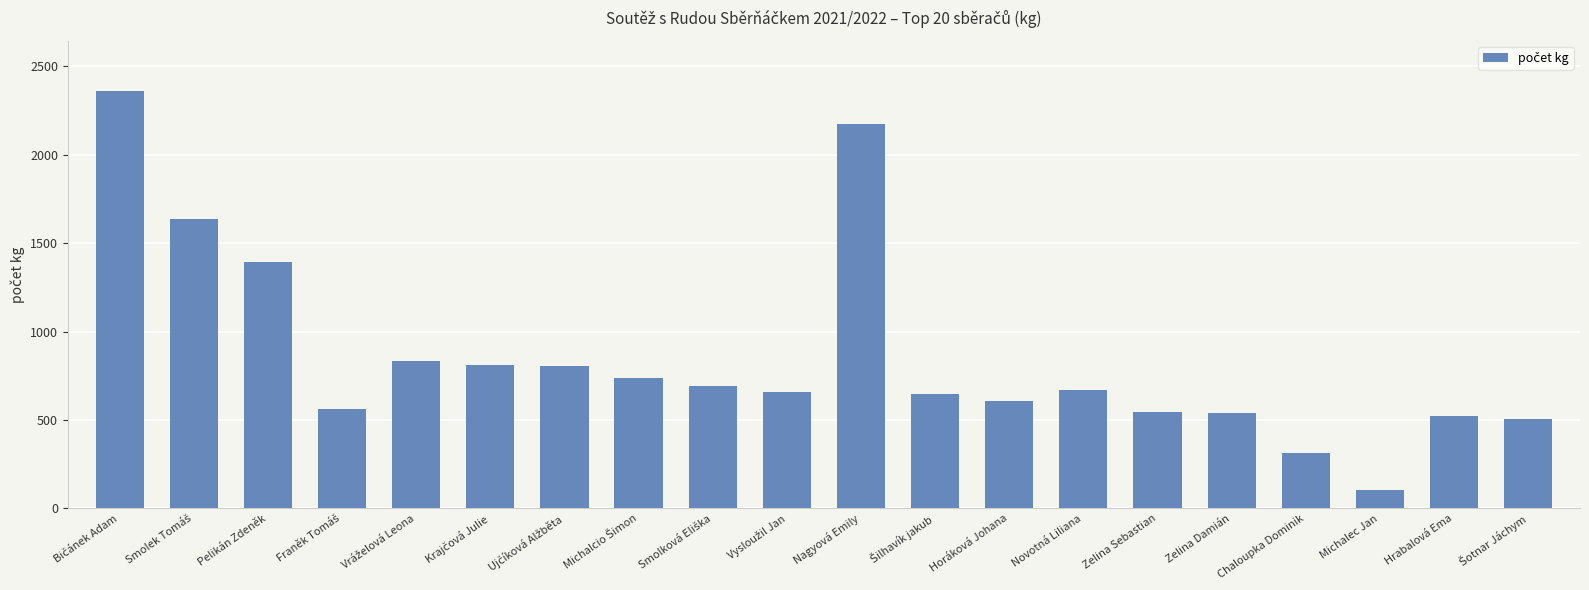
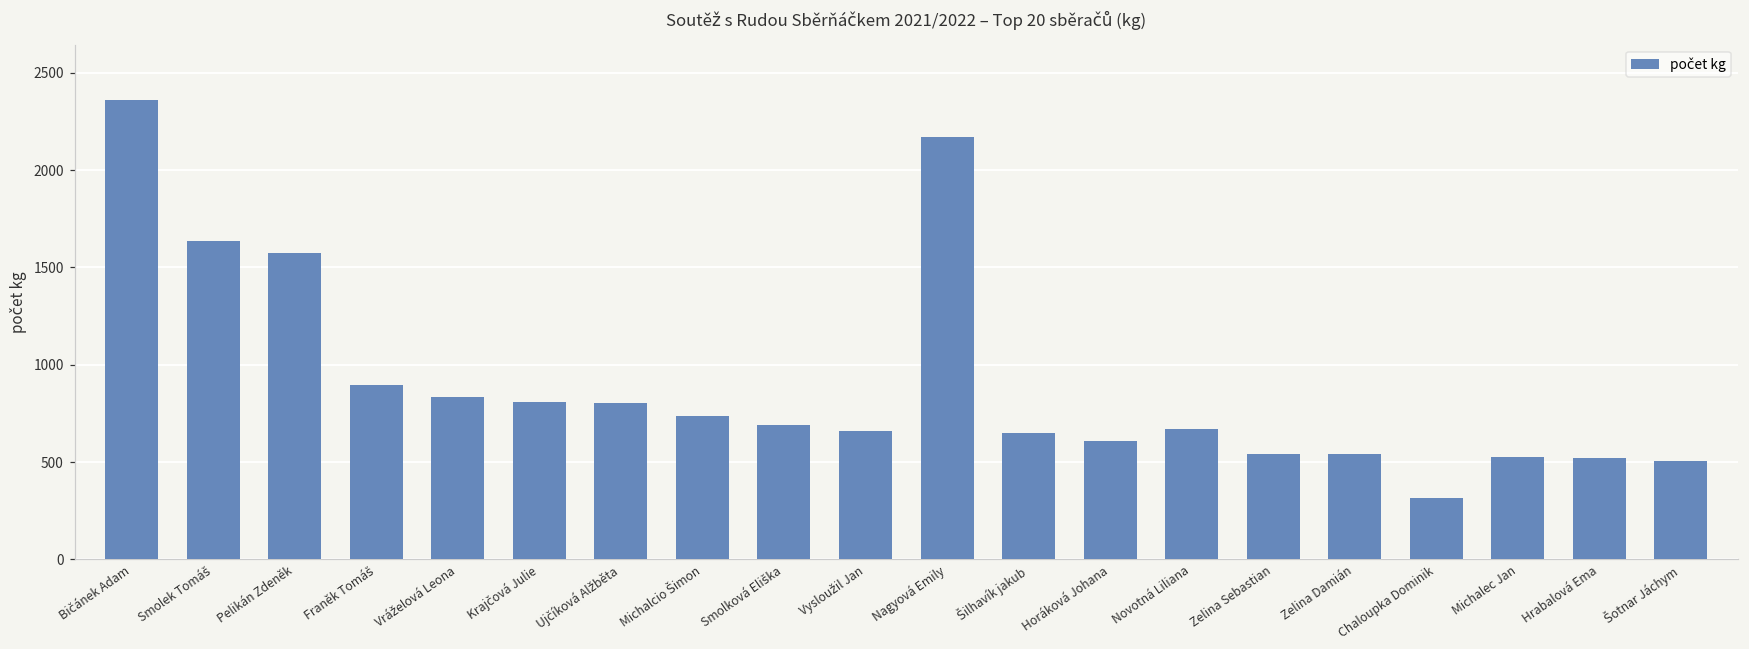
  {
    "Bičánek Adam": 2360,
    "Smolek Tomáš": 1640,
-   "Pelikán Zdeněk": 1390,
-   "Franěk Tomáš": 560,
+   "Pelikán Zdeněk": 1580,
+   "Franěk Tomáš": 900,
    "Vráželová Leona": 830,
    "Krajčová Julie": 810,
    "Ujčíková Alžběta": 800,
    "Michalcio Šimon": 740,
    "Smolková Eliška": 690,
    "Vysloužil Jan": 660,
    "Nagyová Emily": 2170,
    "Šilhavík jakub": 650,
    "Horáková Johana": 610,
    "Novotná Liliana": 670,
    "Zelina Sebastian": 540,
    "Zelina Damián": 540,
    "Chaloupka Dominik": 320,
-   "Michalec Jan": 100,
+   "Michalec Jan": 530,
    "Hrabalová Ema": 520,
    "Šotnar Jáchym": 510
  }
